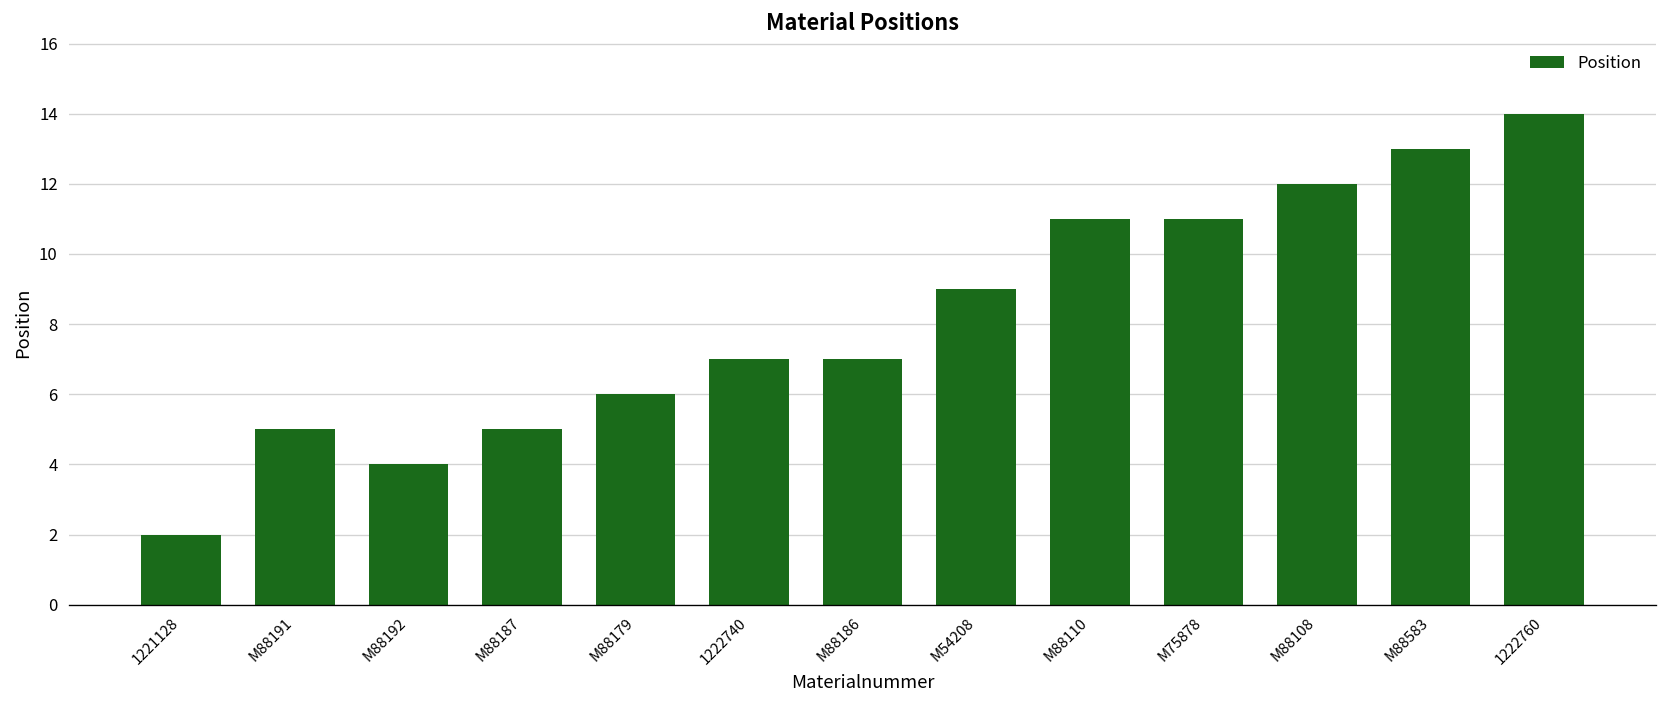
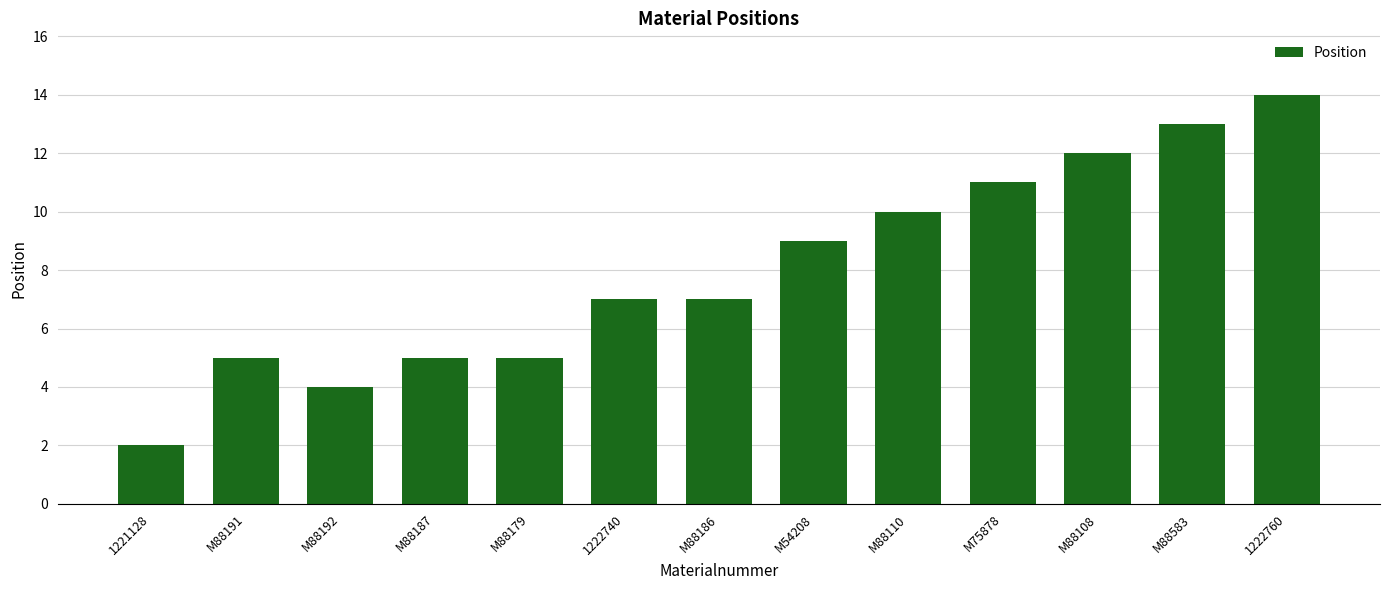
  {
    "1221128": 2,
    "M88191": 5,
    "M88192": 4,
    "M88187": 5,
-   "M88179": 6,
+   "M88179": 5,
    "1222740": 7,
    "M88186": 7,
    "M54208": 9,
-   "M88110": 11,
+   "M88110": 10,
    "M75878": 11,
    "M88108": 12,
    "M88583": 13,
    "1222760": 14
  }
